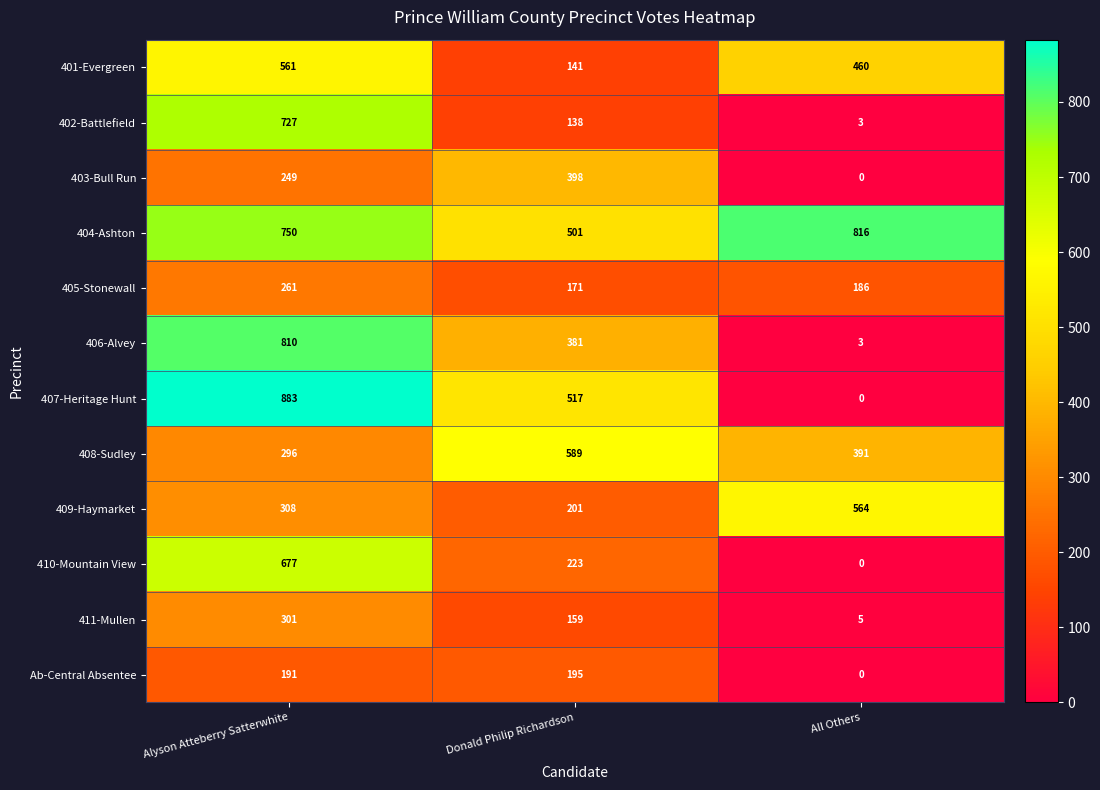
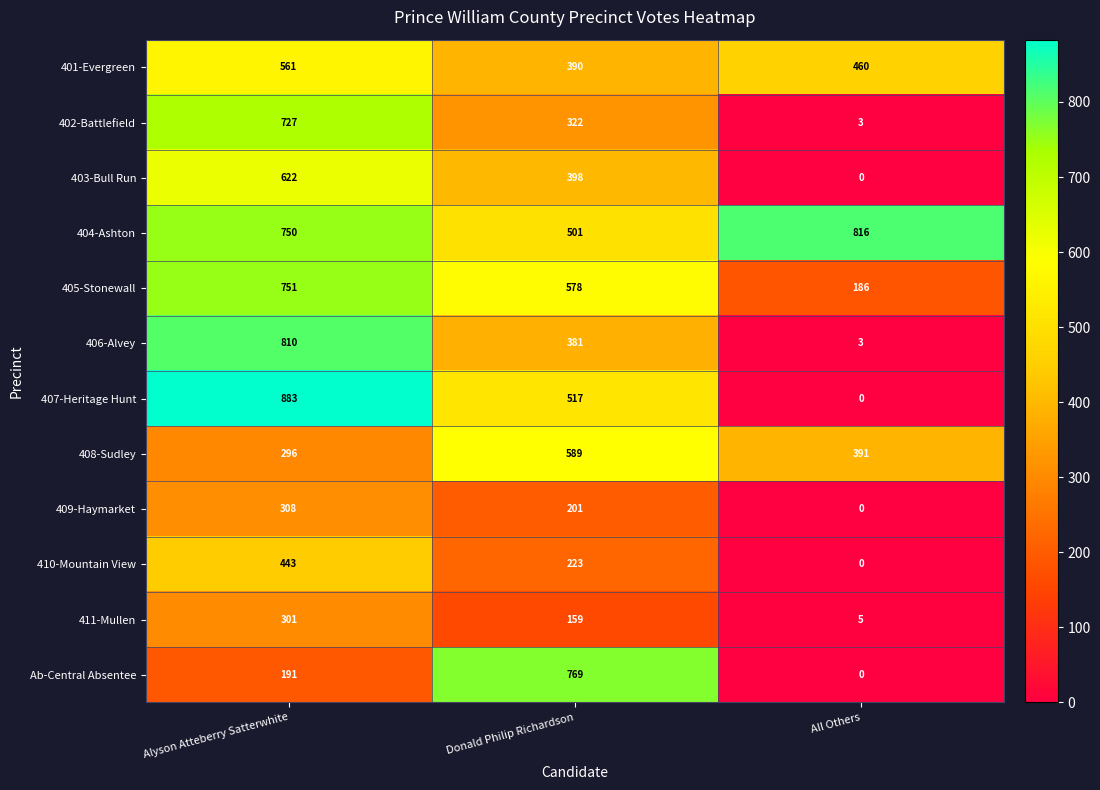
  {
    "401-Evergreen": {
      "Alyson Atteberry Satterwhite": 561,
-     "Donald Philip Richardson": 141,
+     "Donald Philip Richardson": 390,
      "All Others": 460
    },
    "402-Battlefield": {
      "Alyson Atteberry Satterwhite": 727,
-     "Donald Philip Richardson": 138,
+     "Donald Philip Richardson": 322,
      "All Others": 3
    },
    "403-Bull Run": {
-     "Alyson Atteberry Satterwhite": 249,
+     "Alyson Atteberry Satterwhite": 622,
      "Donald Philip Richardson": 398,
      "All Others": 0
    },
    "404-Ashton": {
      "Alyson Atteberry Satterwhite": 750,
      "Donald Philip Richardson": 501,
      "All Others": 816
    },
    "405-Stonewall": {
-     "Alyson Atteberry Satterwhite": 261,
-     "Donald Philip Richardson": 171,
+     "Alyson Atteberry Satterwhite": 751,
+     "Donald Philip Richardson": 578,
      "All Others": 186
    },
    "406-Alvey": {
      "Alyson Atteberry Satterwhite": 810,
      "Donald Philip Richardson": 381,
      "All Others": 3
    },
    "407-Heritage Hunt": {
      "Alyson Atteberry Satterwhite": 883,
      "Donald Philip Richardson": 517,
      "All Others": 0
    },
    "408-Sudley": {
      "Alyson Atteberry Satterwhite": 296,
      "Donald Philip Richardson": 589,
      "All Others": 391
    },
    "409-Haymarket": {
      "Alyson Atteberry Satterwhite": 308,
      "Donald Philip Richardson": 201,
-     "All Others": 564
+     "All Others": 0
    },
    "410-Mountain View": {
-     "Alyson Atteberry Satterwhite": 677,
+     "Alyson Atteberry Satterwhite": 443,
      "Donald Philip Richardson": 223,
      "All Others": 0
    },
    "411-Mullen": {
      "Alyson Atteberry Satterwhite": 301,
      "Donald Philip Richardson": 159,
      "All Others": 5
    },
    "Ab-Central Absentee": {
      "Alyson Atteberry Satterwhite": 191,
-     "Donald Philip Richardson": 195,
+     "Donald Philip Richardson": 769,
      "All Others": 0
    }
  }
